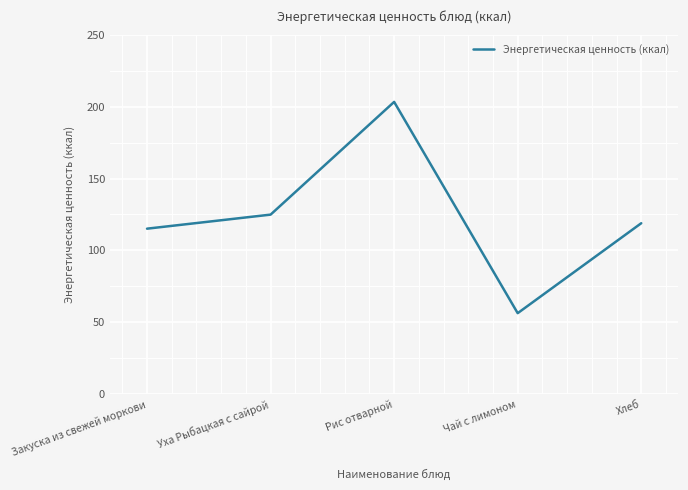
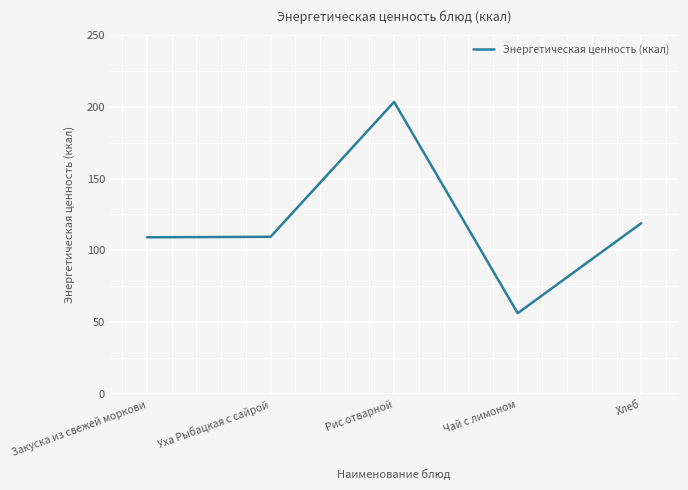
  {
-   "Закуска из свежей моркови": 115,
-   "Уха Рыбацкая с сайрой": 125,
+   "Закуска из свежей моркови": 109,
+   "Уха Рыбацкая с сайрой": 110,
    "Рис отварной": 203,
    "Чай с лимоном": 56,
    "Хлеб": 119
  }
